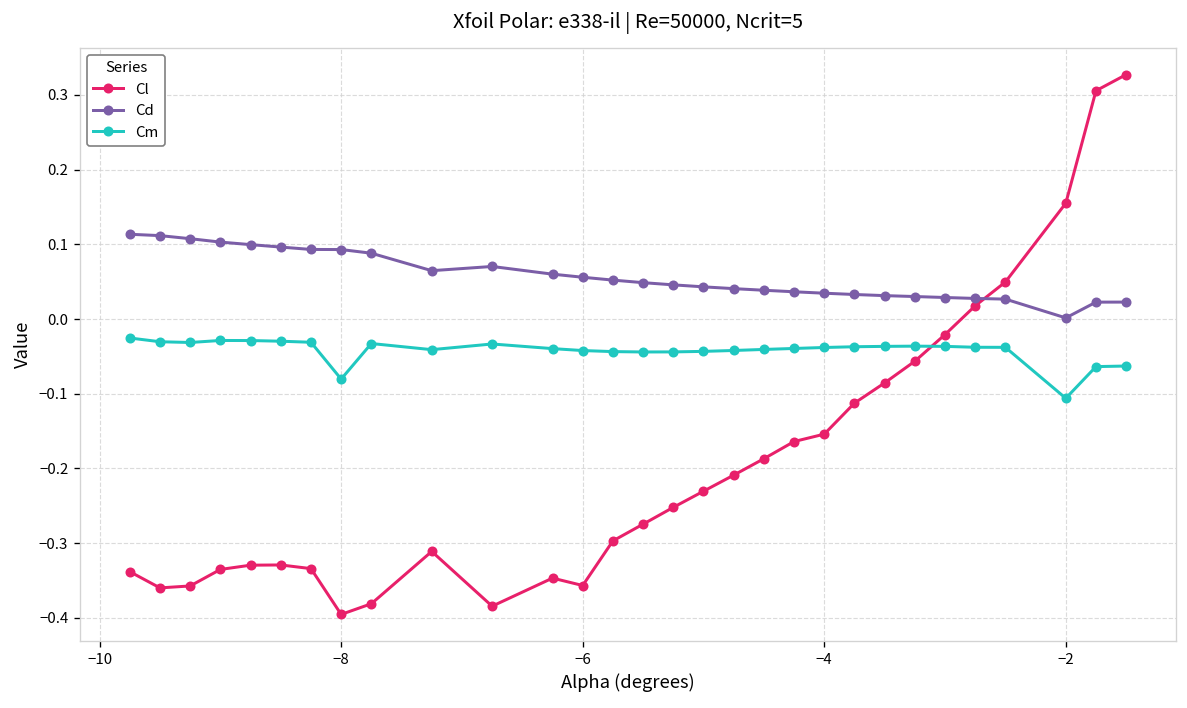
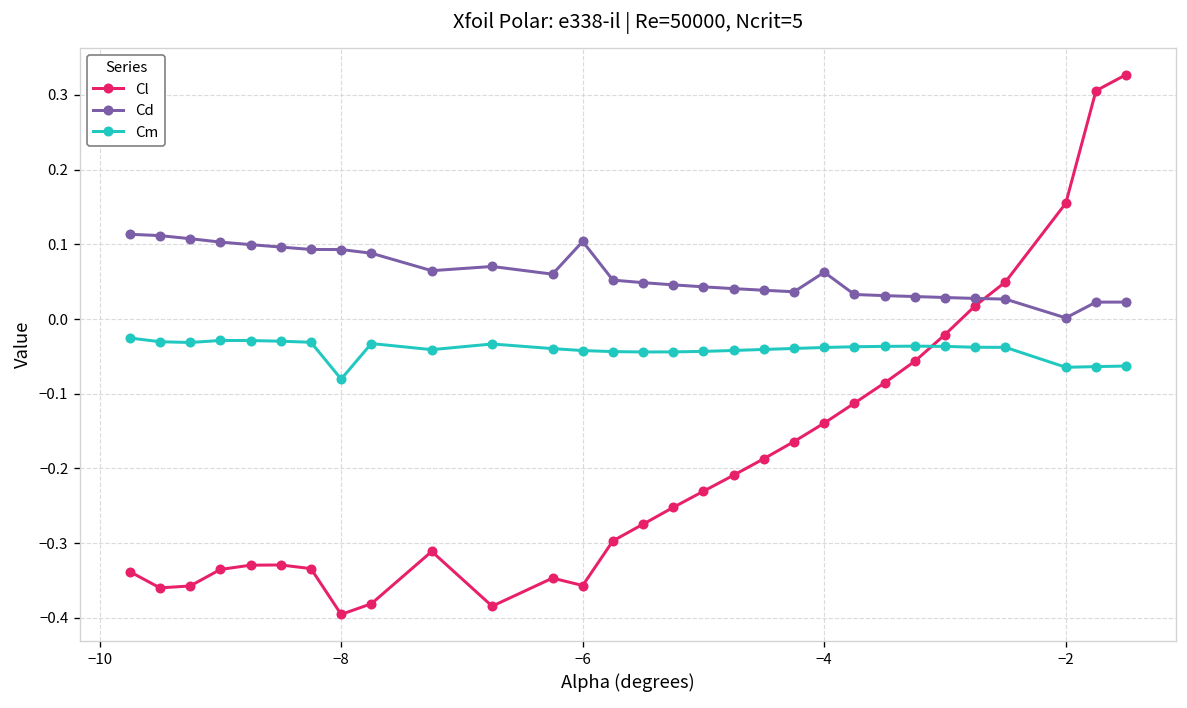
  {
    "Cl": {
      "−8": -0.40,
      "−6": -0.36,
-     "−4": -0.15,
+     "−4": -0.14,
      "−2": 0.16
    },
    "Cd": {
      "−8": 0.09,
-     "−6": 0.06,
-     "−4": 0.03,
+     "−6": 0.10,
+     "−4": 0.06,
      "−2": 0.00
    },
    "Cm": {
      "−8": -0.08,
      "−6": -0.04,
      "−4": -0.04,
-     "−2": -0.11
+     "−2": -0.06
    }
  }
